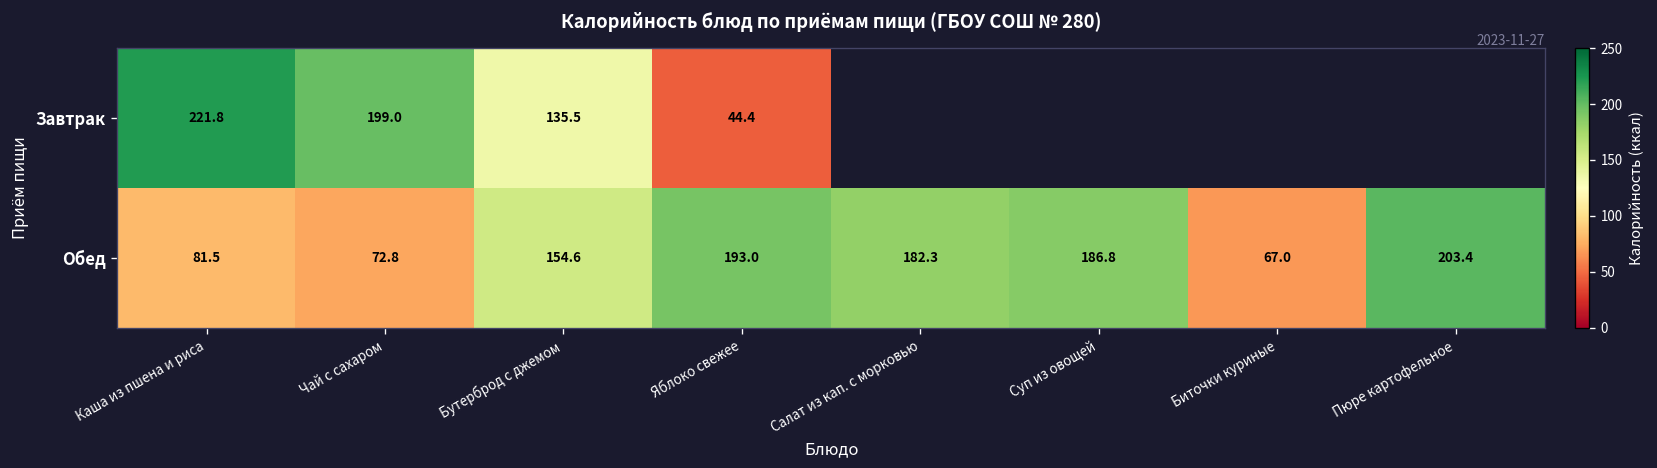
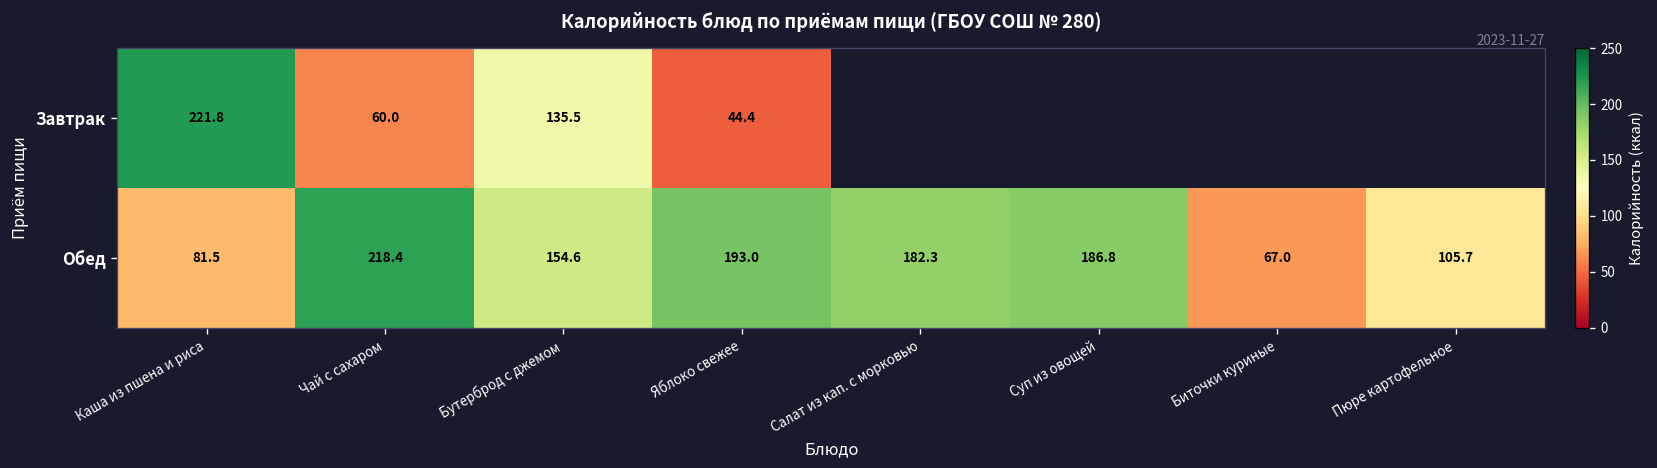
  {
    "Завтрак": {
      "Каша из пшена и риса": 221.8,
-     "Чай с сахаром": 199.0,
+     "Чай с сахаром": 60.0,
      "Бутерброд с джемом": 135.5,
      "Яблоко свежее": 44.4
    },
    "Обед": {
      "Каша из пшена и риса": 81.5,
-     "Чай с сахаром": 72.8,
+     "Чай с сахаром": 218.4,
      "Бутерброд с джемом": 154.6,
      "Яблоко свежее": 193.0,
      "Салат из кап. с морковью": 182.3,
      "Суп из овощей": 186.8,
      "Биточки куриные": 67.0,
-     "Пюре картофельное": 203.4
+     "Пюре картофельное": 105.7
    }
  }
